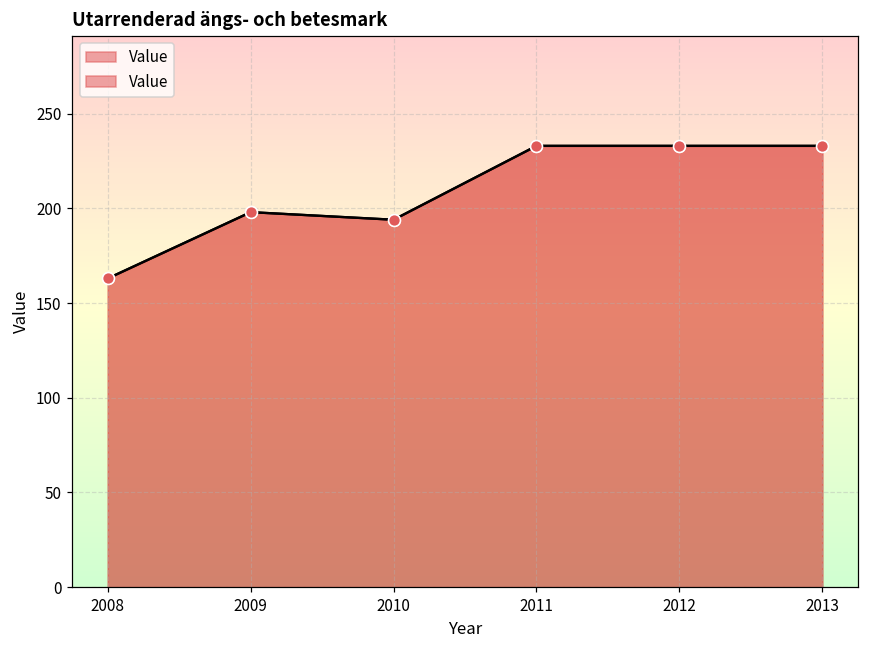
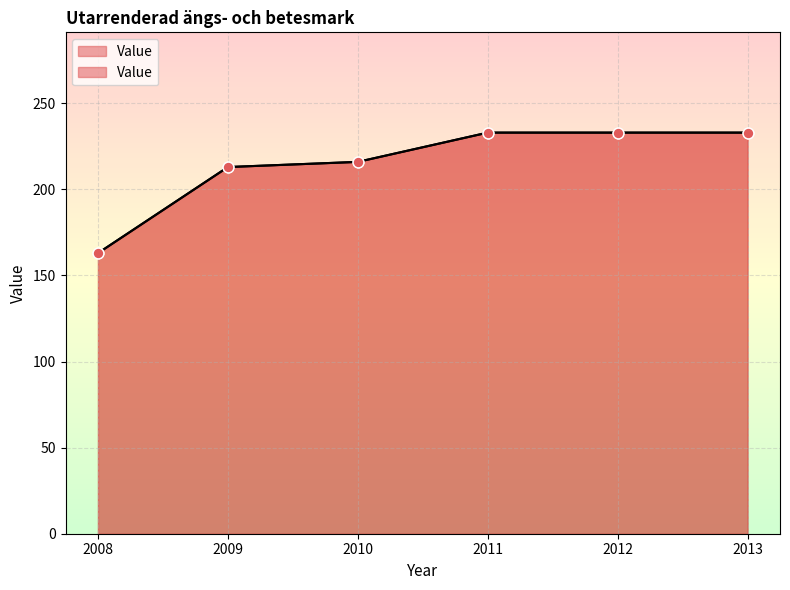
  {
    "2008": 163,
-   "2009": 198,
-   "2010": 194,
+   "2009": 213,
+   "2010": 216,
    "2011": 233,
    "2012": 233,
    "2013": 233
  }
